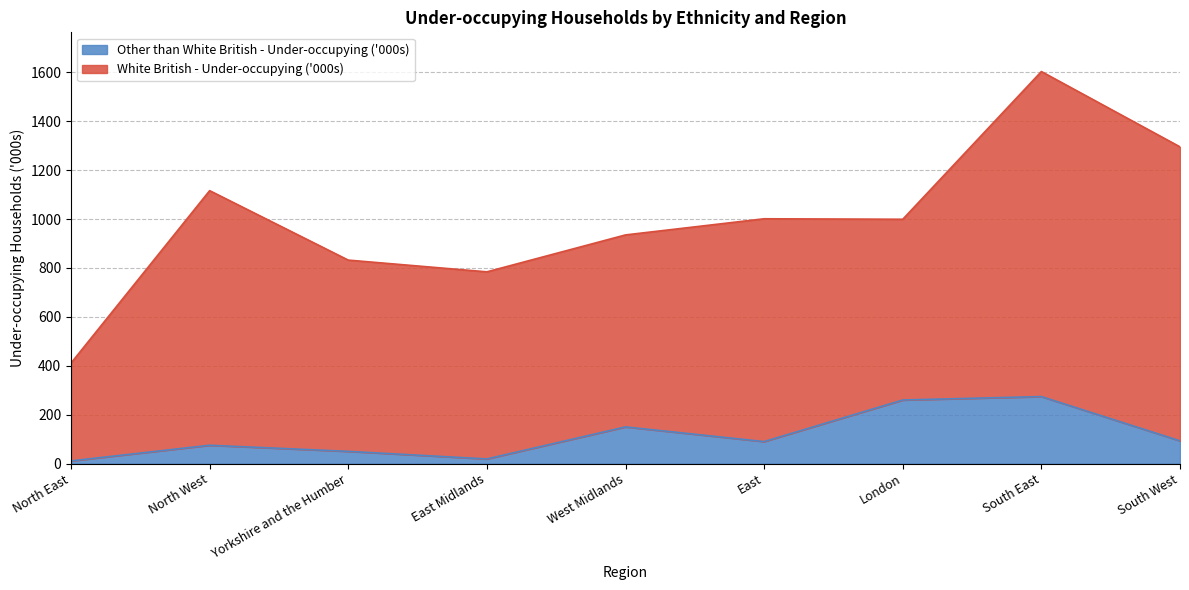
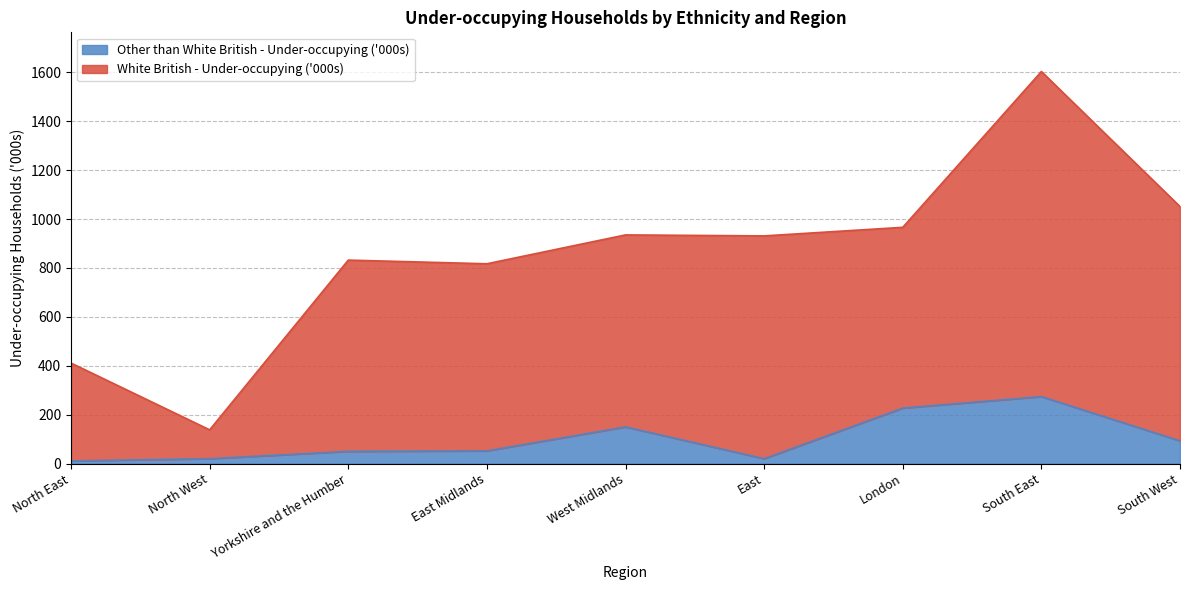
  {
    "Other than White British - Under-occupying ('000s)": {
      "North East": 10,
-     "North West": 80,
+     "North West": 20,
      "Yorkshire and the Humber": 50,
-     "East Midlands": 20,
+     "East Midlands": 50,
      "West Midlands": 150,
-     "East": 90,
-     "London": 260,
+     "East": 20,
+     "London": 230,
      "South East": 270,
      "South West": 90
    },
    "White British - Under-occupying ('000s)": {
      "North East": 400,
-     "North West": 1040,
+     "North West": 120,
      "Yorkshire and the Humber": 780,
      "East Midlands": 770,
      "West Midlands": 790,
      "East": 910,
      "London": 740,
      "South East": 1330,
-     "South West": 1200
+     "South West": 960
    }
  }
